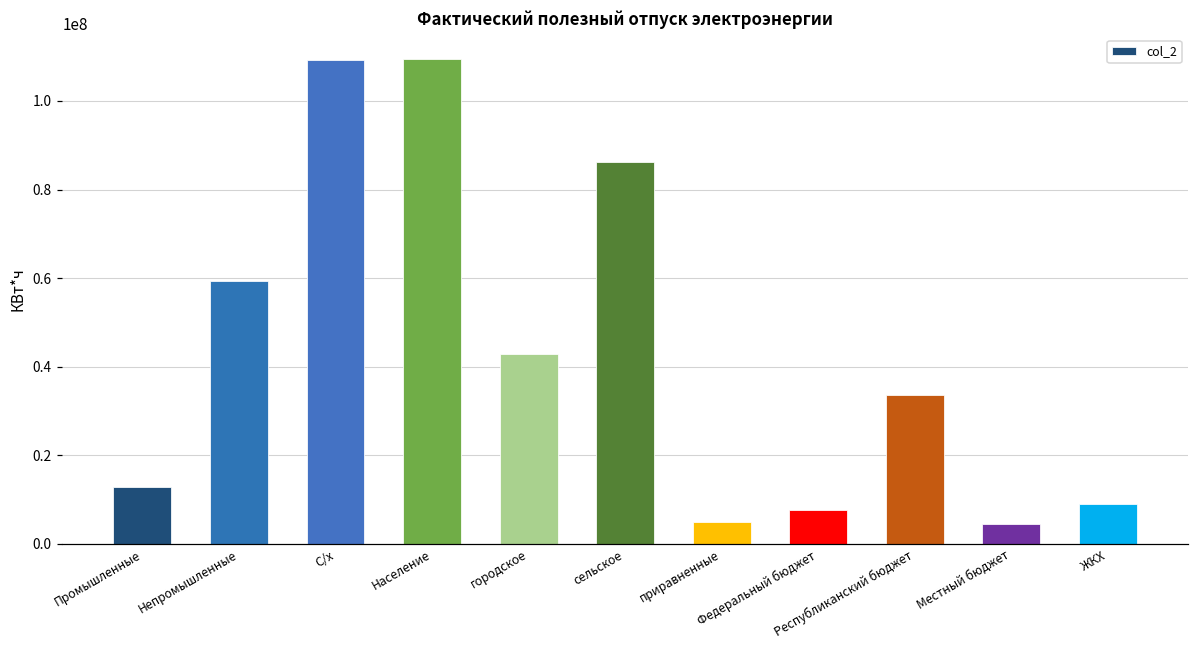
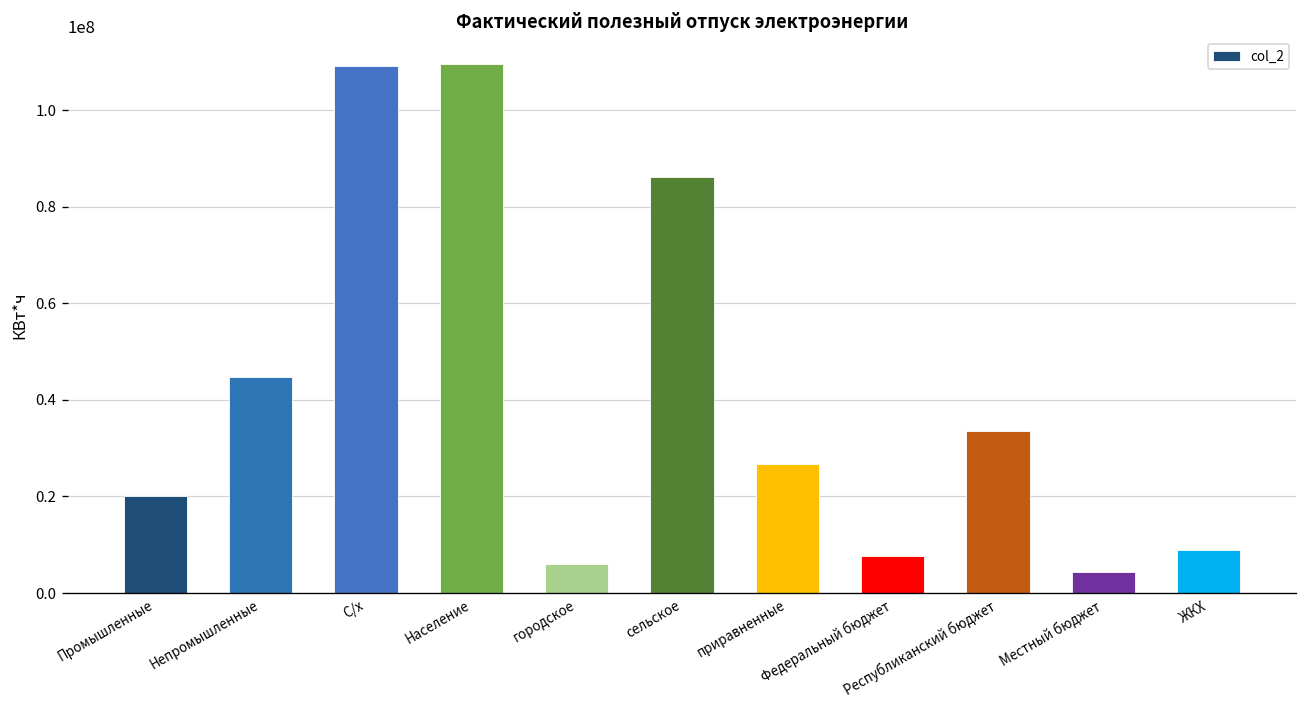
  {
-   "Промышленные": 13000000,
-   "Непромышленные": 59000000,
+   "Промышленные": 20000000,
+   "Непромышленные": 45000000,
    "С/х": 109000000,
    "Население": 110000000,
-   "городское": 43000000,
+   "городское": 6000000,
    "сельское": 86000000,
-   "приравненные": 5000000,
+   "приравненные": 27000000,
    "Федеральный бюджет": 8000000,
    "Республиканский бюджет": 34000000,
    "Местный бюджет": 4000000,
    "ЖКХ": 9000000
  }
